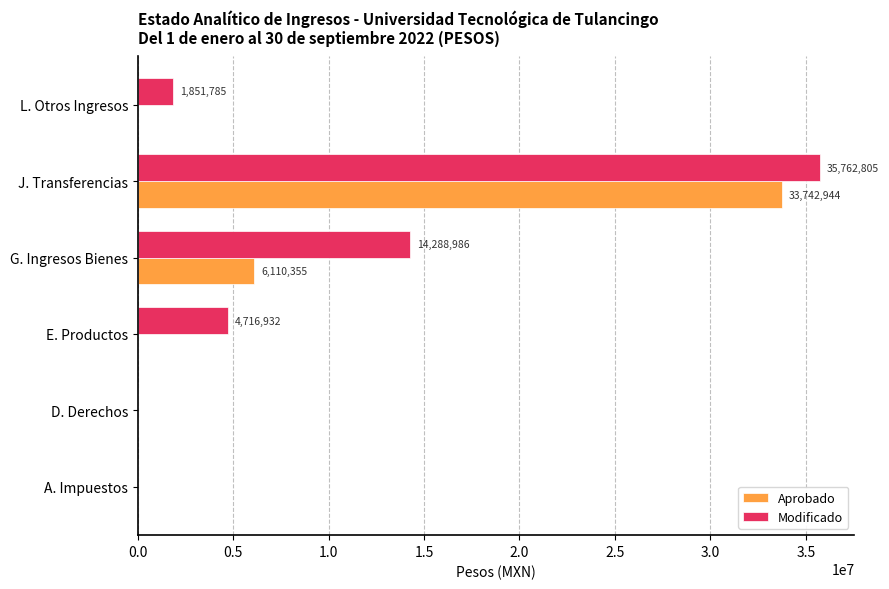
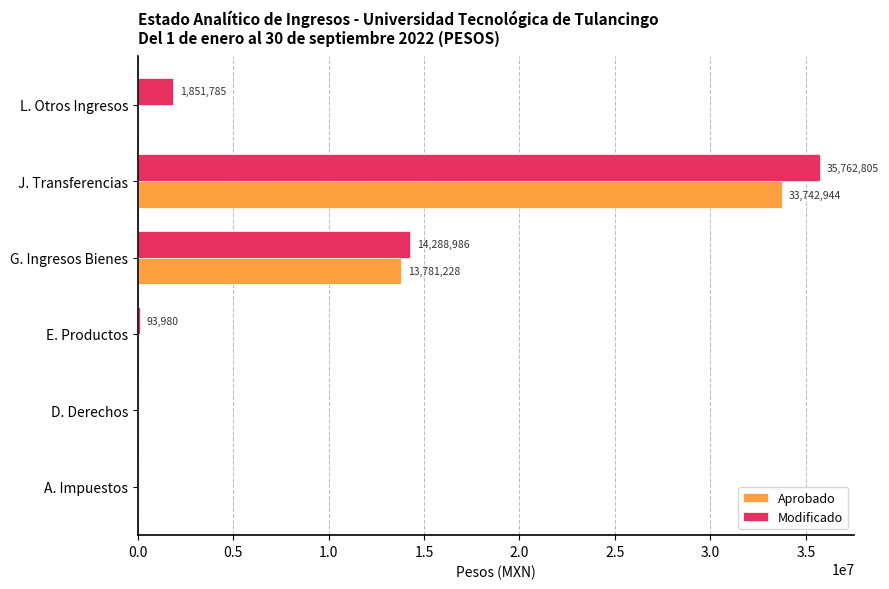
  {
    "Aprobado": {
      "J. Transferencias": "33,742,944",
-     "G. Ingresos Bienes": "6,110,355"
+     "G. Ingresos Bienes": "13,781,228"
    },
    "Modificado": {
      "L. Otros Ingresos": "1,851,785",
      "J. Transferencias": "35,762,805",
      "G. Ingresos Bienes": "14,288,986",
-     "E. Productos": "4,716,932"
+     "E. Productos": "93,980"
    }
  }
